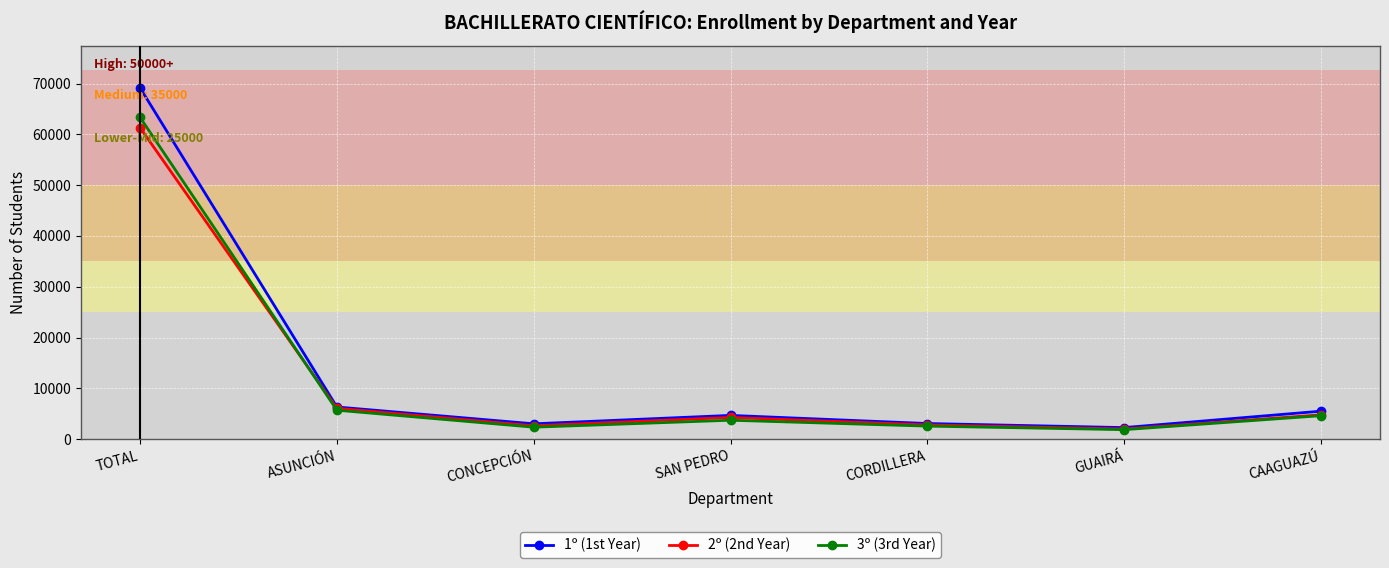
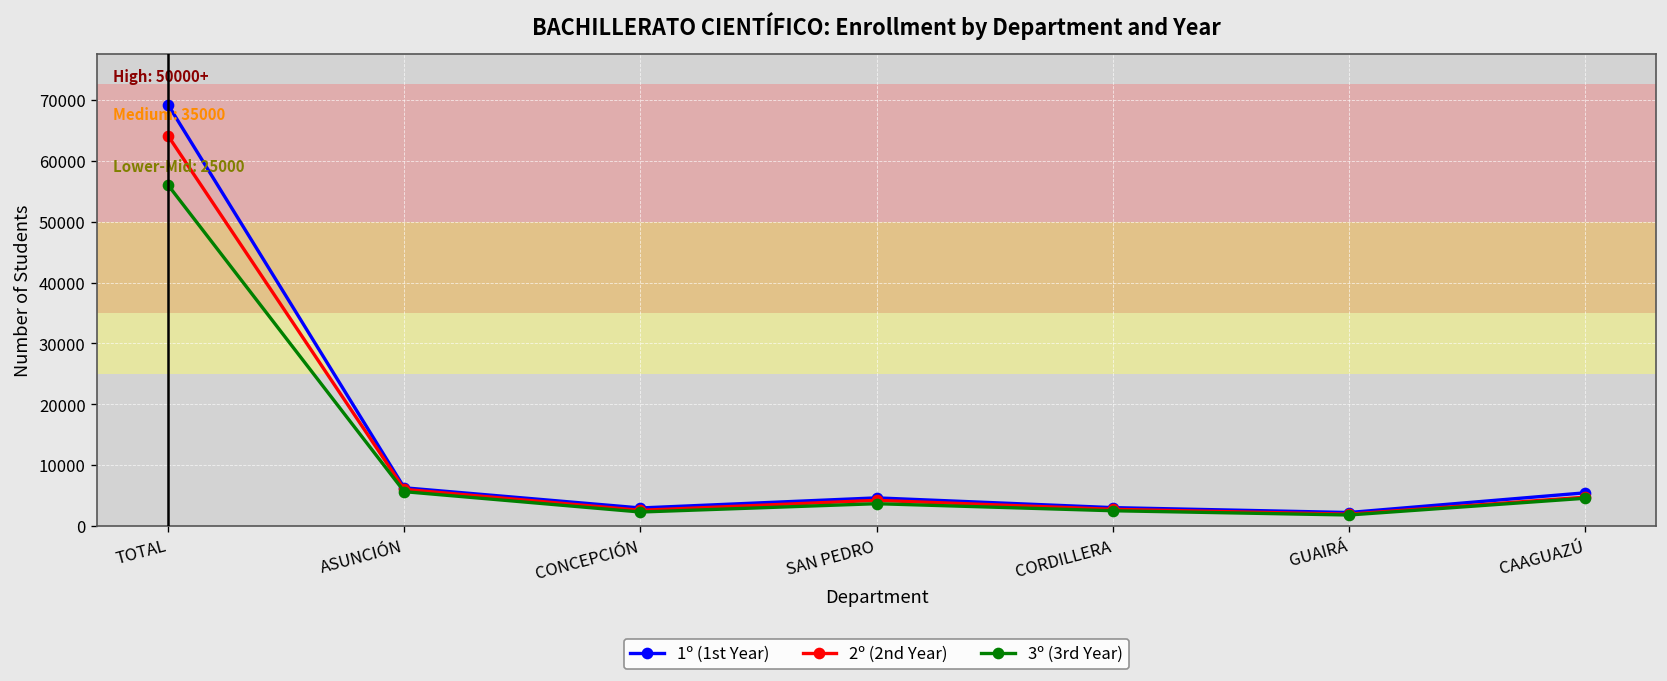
  {
    "1º (1st Year)": {
      "CAAGUAZÚ": 5000
    },
    "2º (2nd Year)": {
-     "TOTAL": 61000
+     "TOTAL": 64000
    },
    "3º (3rd Year)": {
-     "TOTAL": 63000,
+     "TOTAL": 56000,
      "SAN PEDRO": 4000
    }
  }
